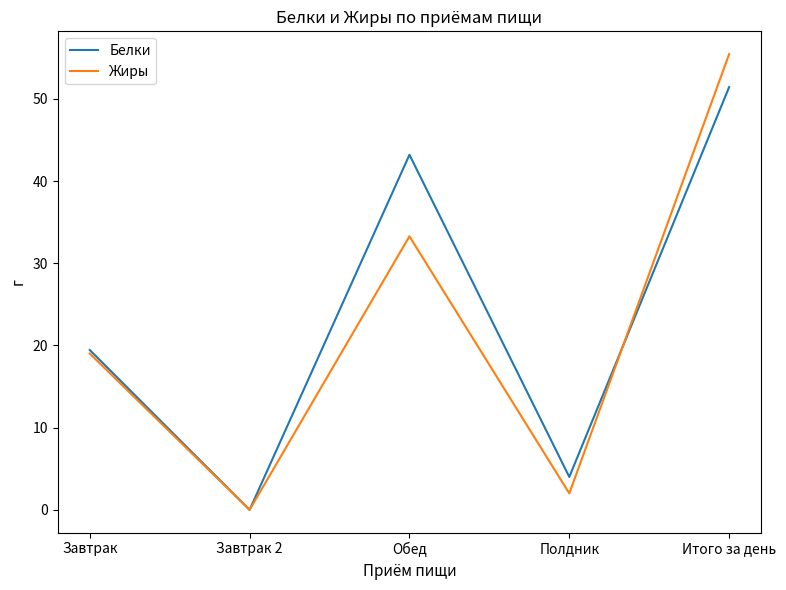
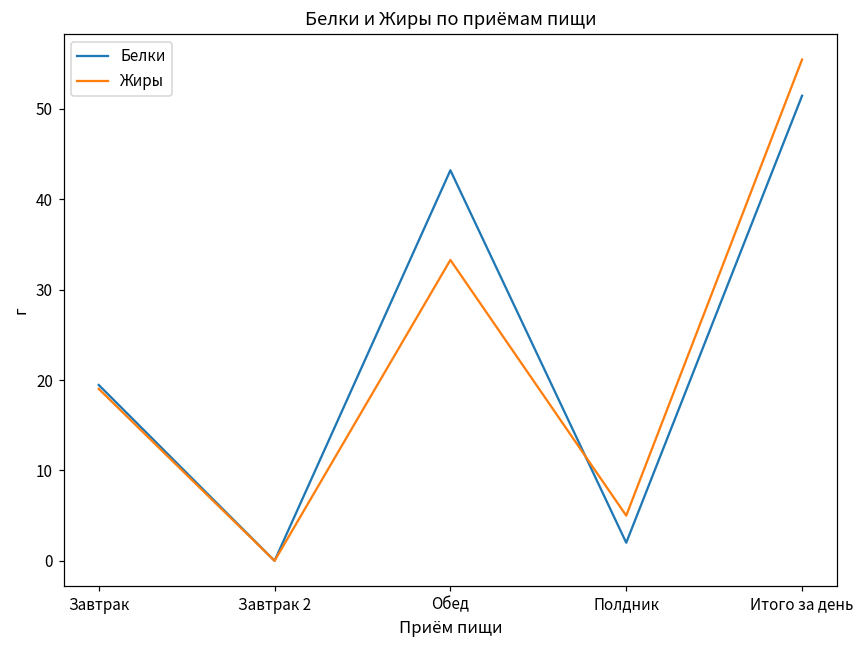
  {
    "Белки": {
      "Завтрак": 19,
      "Обед": 43,
-     "Полдник": 4,
+     "Полдник": 2,
      "Итого за день": 51
    },
    "Жиры": {
      "Завтрак": 19,
      "Обед": 33,
-     "Полдник": 2,
+     "Полдник": 5,
      "Итого за день": 55
    }
  }
